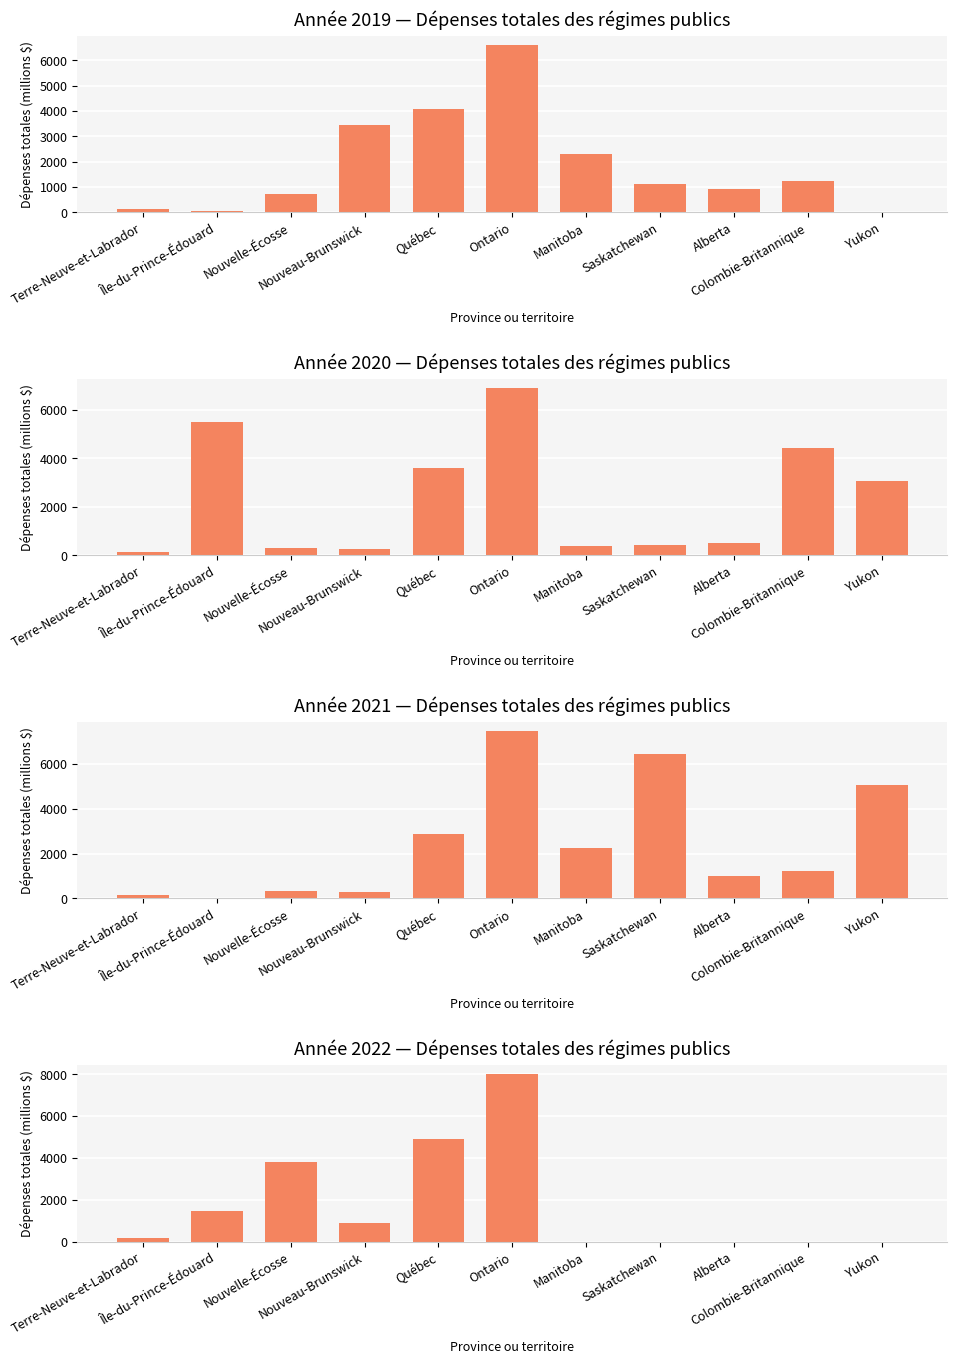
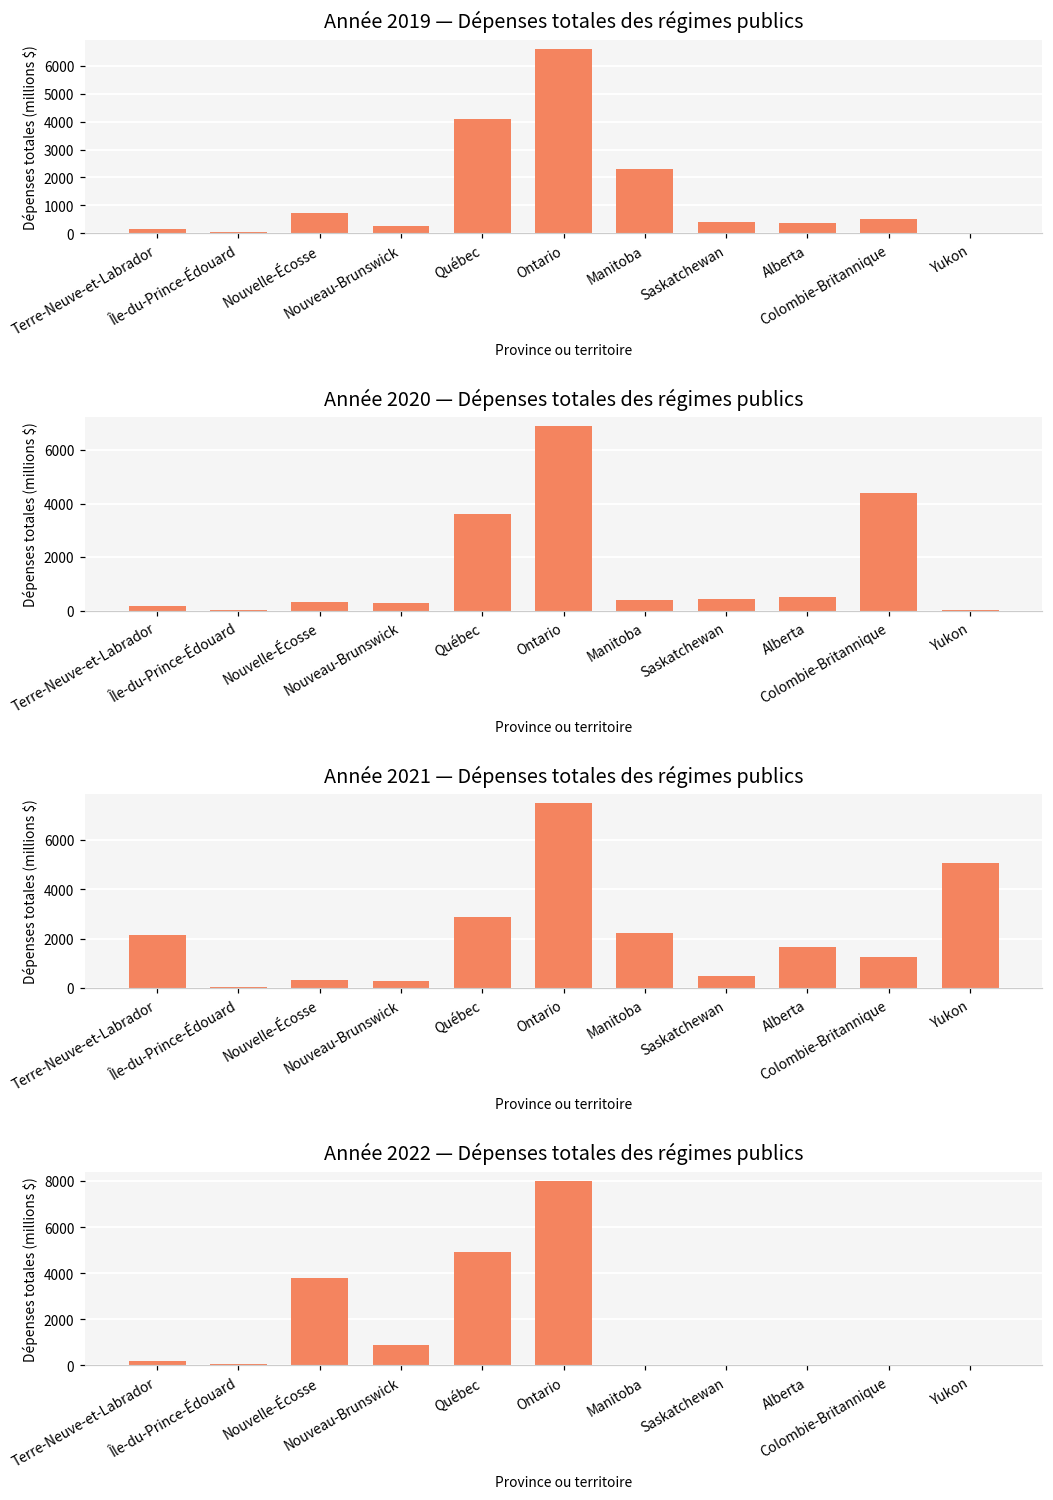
  {
    "Année 2019 — Dépenses totales des régimes publics": {
      "Terre-Neuve-et-Labrador": 200,
      "Nouvelle-Écosse": 700,
-     "Nouveau-Brunswick": 3400,
+     "Nouveau-Brunswick": 300,
      "Québec": 4100,
      "Ontario": 6600,
      "Manitoba": 2300,
-     "Saskatchewan": 1100,
-     "Alberta": 900,
-     "Colombie-Britannique": 1200
+     "Saskatchewan": 400,
+     "Alberta": 400,
+     "Colombie-Britannique": 500
    },
    "Année 2020 — Dépenses totales des régimes publics": {
      "Terre-Neuve-et-Labrador": 200,
-     "Île-du-Prince-Édouard": 5500,
+     "Île-du-Prince-Édouard": 0,
      "Nouvelle-Écosse": 300,
      "Nouveau-Brunswick": 300,
      "Québec": 3600,
      "Ontario": 6900,
      "Manitoba": 400,
      "Saskatchewan": 400,
      "Alberta": 500,
      "Colombie-Britannique": 4400,
-     "Yukon": 3000
+     "Yukon": 0
    },
    "Année 2021 — Dépenses totales des régimes publics": {
-     "Terre-Neuve-et-Labrador": 200,
+     "Terre-Neuve-et-Labrador": 2200,
      "Nouvelle-Écosse": 300,
      "Nouveau-Brunswick": 300,
      "Québec": 2900,
      "Ontario": 7500,
      "Manitoba": 2200,
-     "Saskatchewan": 6500,
-     "Alberta": 1000,
+     "Saskatchewan": 500,
+     "Alberta": 1600,
      "Colombie-Britannique": 1200,
      "Yukon": 5000
    },
    "Année 2022 — Dépenses totales des régimes publics": {
      "Terre-Neuve-et-Labrador": 200,
-     "Île-du-Prince-Édouard": 1500,
+     "Île-du-Prince-Édouard": 0,
      "Nouvelle-Écosse": 3800,
      "Nouveau-Brunswick": 900,
      "Québec": 4900,
      "Ontario": 8000,
      "Manitoba": 0,
      "Saskatchewan": 0,
      "Alberta": 0,
      "Colombie-Britannique": 0,
      "Yukon": 0
    }
  }
